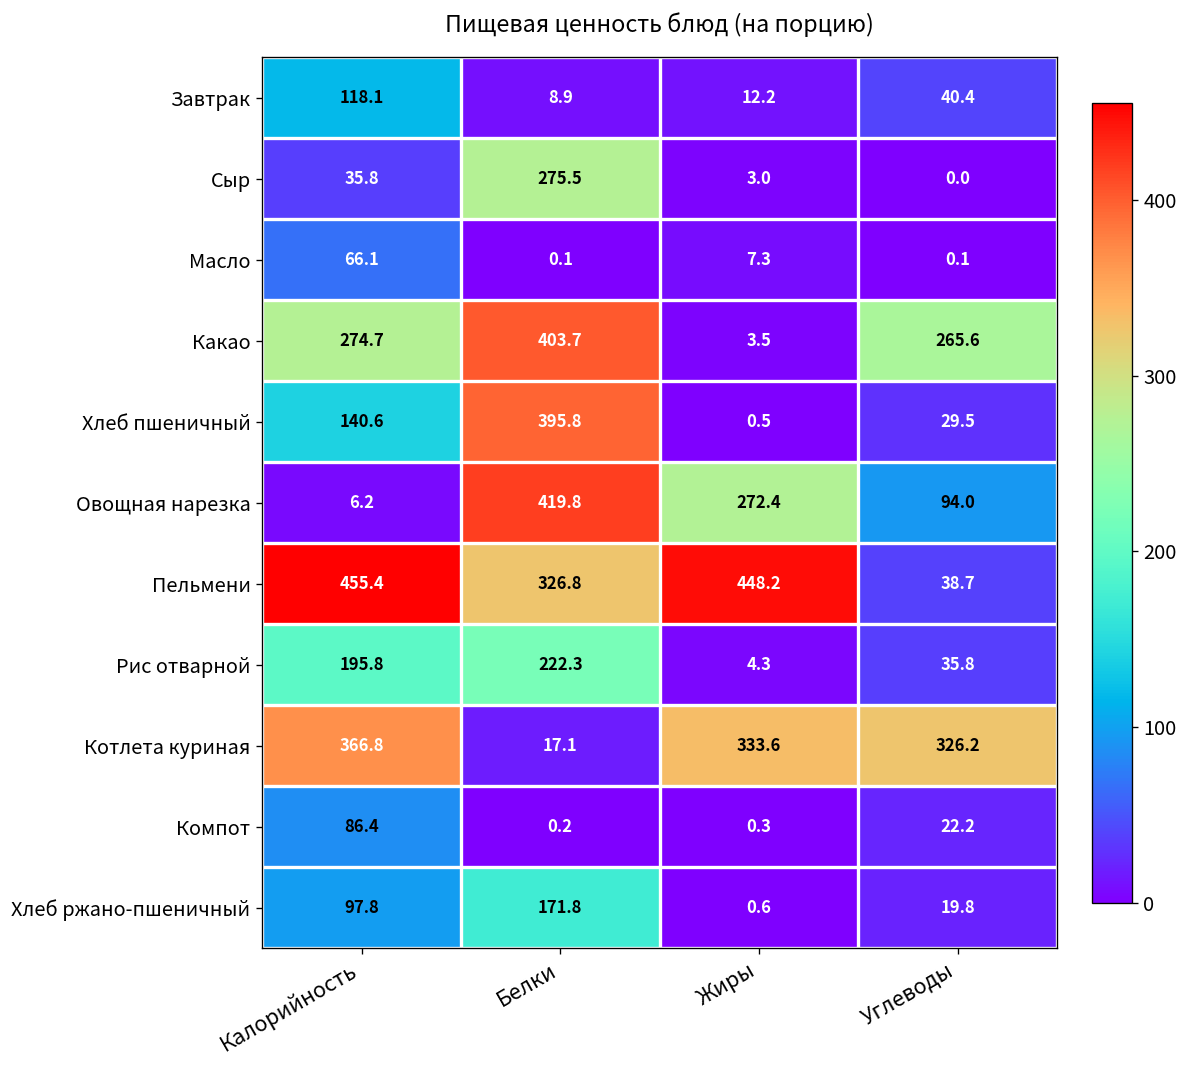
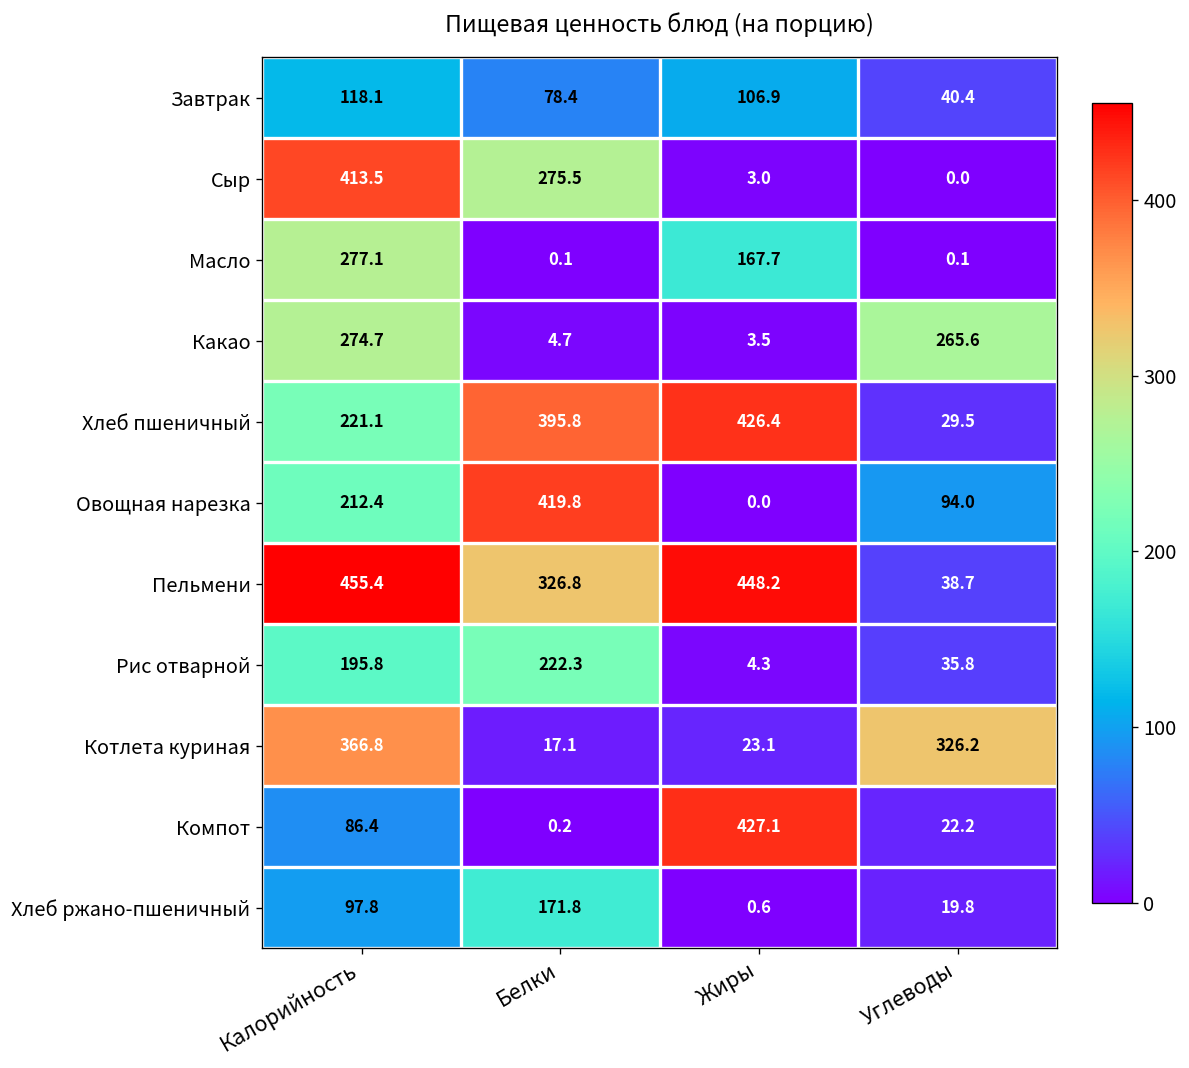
  {
    "Завтрак": {
      "Калорийность": 118.1,
-     "Белки": 8.9,
-     "Жиры": 12.2,
+     "Белки": 78.4,
+     "Жиры": 106.9,
      "Углеводы": 40.4
    },
    "Сыр": {
-     "Калорийность": 35.8,
+     "Калорийность": 413.5,
      "Белки": 275.5,
      "Жиры": 3.0,
      "Углеводы": 0.0
    },
    "Масло": {
-     "Калорийность": 66.1,
+     "Калорийность": 277.1,
      "Белки": 0.1,
-     "Жиры": 7.3,
+     "Жиры": 167.7,
      "Углеводы": 0.1
    },
    "Какао": {
      "Калорийность": 274.7,
-     "Белки": 403.7,
+     "Белки": 4.7,
      "Жиры": 3.5,
      "Углеводы": 265.6
    },
    "Хлеб пшеничный": {
-     "Калорийность": 140.6,
+     "Калорийность": 221.1,
      "Белки": 395.8,
-     "Жиры": 0.5,
+     "Жиры": 426.4,
      "Углеводы": 29.5
    },
    "Овощная нарезка": {
-     "Калорийность": 6.2,
+     "Калорийность": 212.4,
      "Белки": 419.8,
-     "Жиры": 272.4,
+     "Жиры": 0.0,
      "Углеводы": 94.0
    },
    "Пельмени": {
      "Калорийность": 455.4,
      "Белки": 326.8,
      "Жиры": 448.2,
      "Углеводы": 38.7
    },
    "Рис отварной": {
      "Калорийность": 195.8,
      "Белки": 222.3,
      "Жиры": 4.3,
      "Углеводы": 35.8
    },
    "Котлета куриная": {
      "Калорийность": 366.8,
      "Белки": 17.1,
-     "Жиры": 333.6,
+     "Жиры": 23.1,
      "Углеводы": 326.2
    },
    "Компот": {
      "Калорийность": 86.4,
      "Белки": 0.2,
-     "Жиры": 0.3,
+     "Жиры": 427.1,
      "Углеводы": 22.2
    },
    "Хлеб ржано-пшеничный": {
      "Калорийность": 97.8,
      "Белки": 171.8,
      "Жиры": 0.6,
      "Углеводы": 19.8
    }
  }
